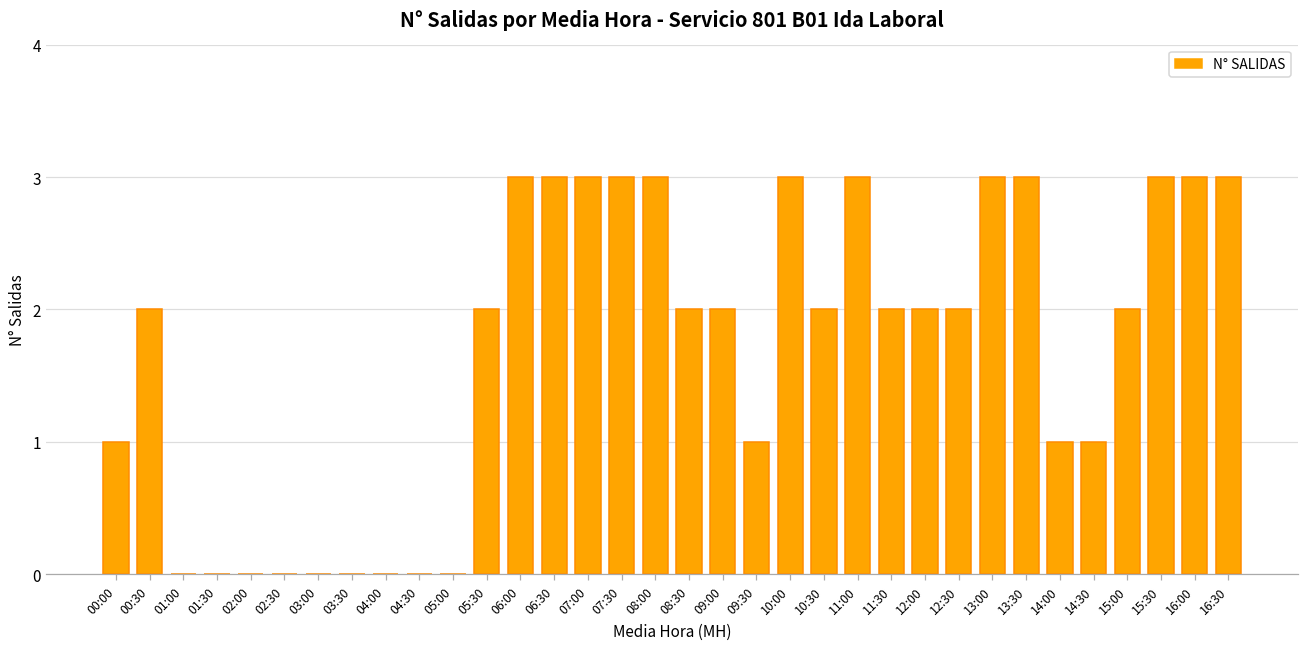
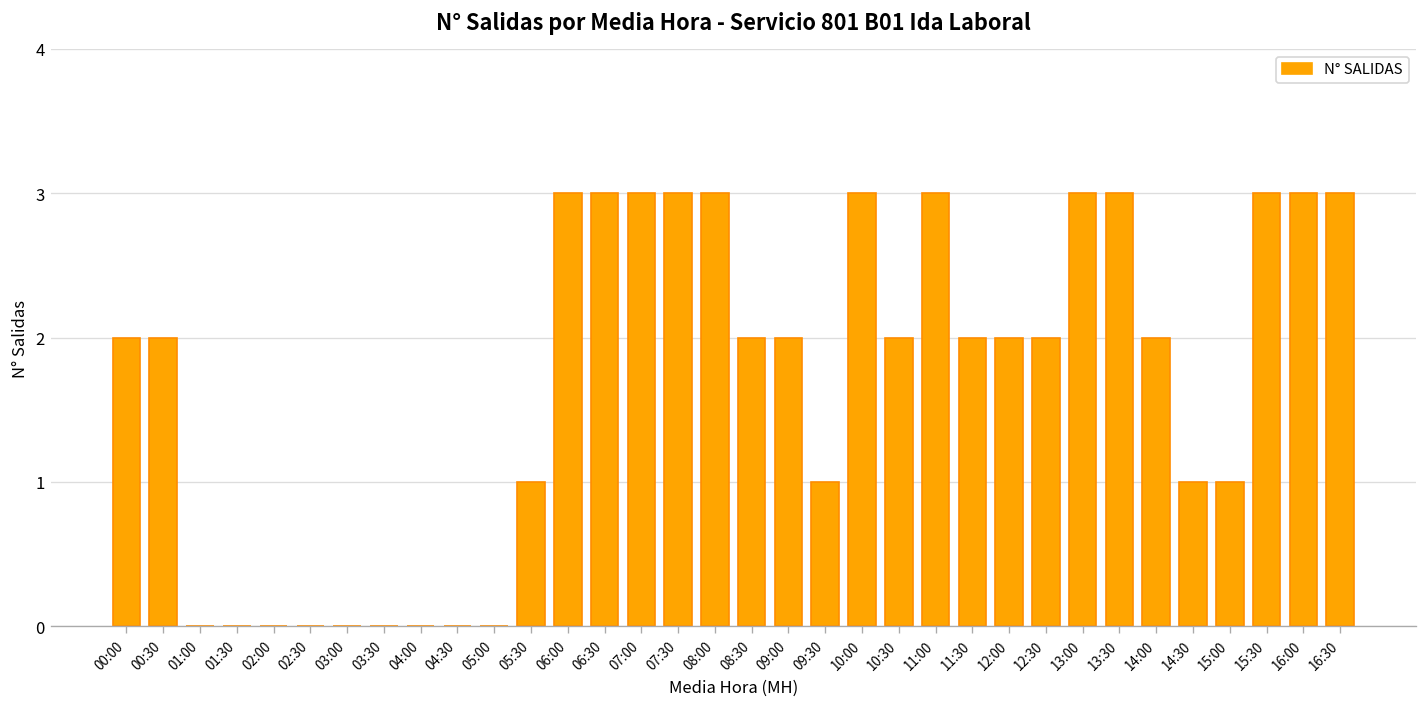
  {
-   "00:00": 1,
+   "00:00": 2,
    "00:30": 2,
    "01:00": 0,
    "01:30": 0,
    "02:00": 0,
    "02:30": 0,
    "03:00": 0,
    "03:30": 0,
    "04:00": 0,
    "04:30": 0,
    "05:00": 0,
-   "05:30": 2,
+   "05:30": 1,
    "06:00": 3,
    "06:30": 3,
    "07:00": 3,
    "07:30": 3,
    "08:00": 3,
    "08:30": 2,
    "09:00": 2,
    "09:30": 1,
    "10:00": 3,
    "10:30": 2,
    "11:00": 3,
    "11:30": 2,
    "12:00": 2,
    "12:30": 2,
    "13:00": 3,
    "13:30": 3,
-   "14:00": 1,
+   "14:00": 2,
    "14:30": 1,
-   "15:00": 2,
+   "15:00": 1,
    "15:30": 3,
    "16:00": 3,
    "16:30": 3
  }
